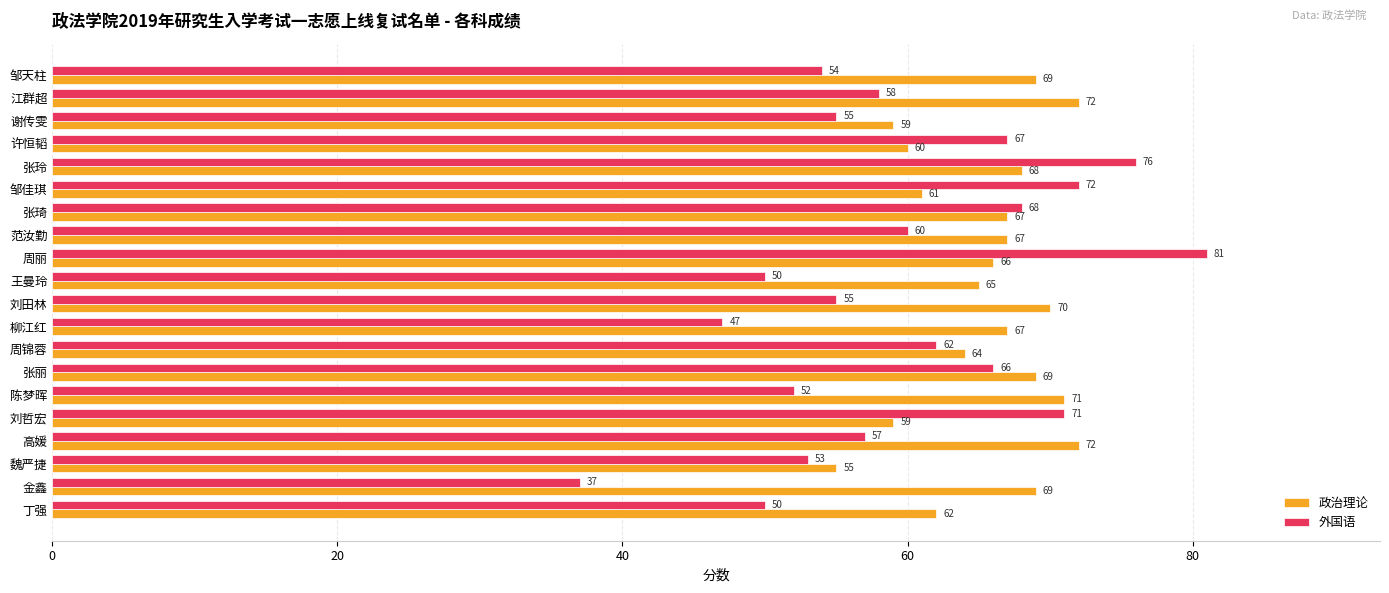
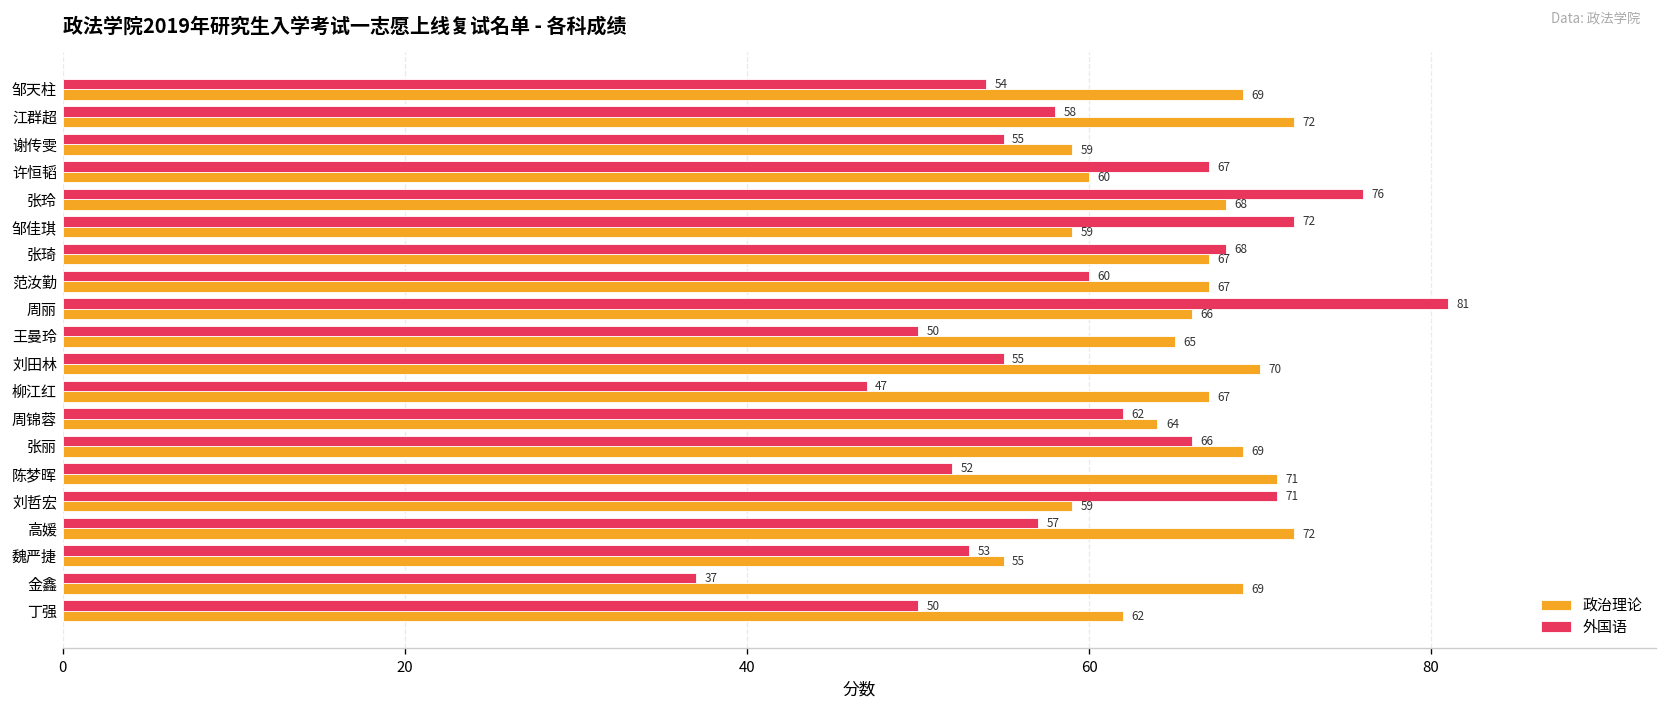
  {
    "政治理论": {
      "邹天柱": 69,
      "江群超": 72,
      "谢传雯": 59,
      "许恒韬": 60,
      "张玲": 68,
-     "邹佳琪": 61,
+     "邹佳琪": 59,
      "张琦": 67,
      "范汝勤": 67,
      "周丽": 66,
      "王曼玲": 65,
      "刘田林": 70,
      "柳江红": 67,
      "周锦蓉": 64,
      "张丽": 69,
      "陈梦晖": 71,
      "刘哲宏": 59,
      "高媛": 72,
      "魏严捷": 55,
      "金鑫": 69,
      "丁强": 62
    },
    "外国语": {
      "邹天柱": 54,
      "江群超": 58,
      "谢传雯": 55,
      "许恒韬": 67,
      "张玲": 76,
      "邹佳琪": 72,
      "张琦": 68,
      "范汝勤": 60,
      "周丽": 81,
      "王曼玲": 50,
      "刘田林": 55,
      "柳江红": 47,
      "周锦蓉": 62,
      "张丽": 66,
      "陈梦晖": 52,
      "刘哲宏": 71,
      "高媛": 57,
      "魏严捷": 53,
      "金鑫": 37,
      "丁强": 50
    }
  }
